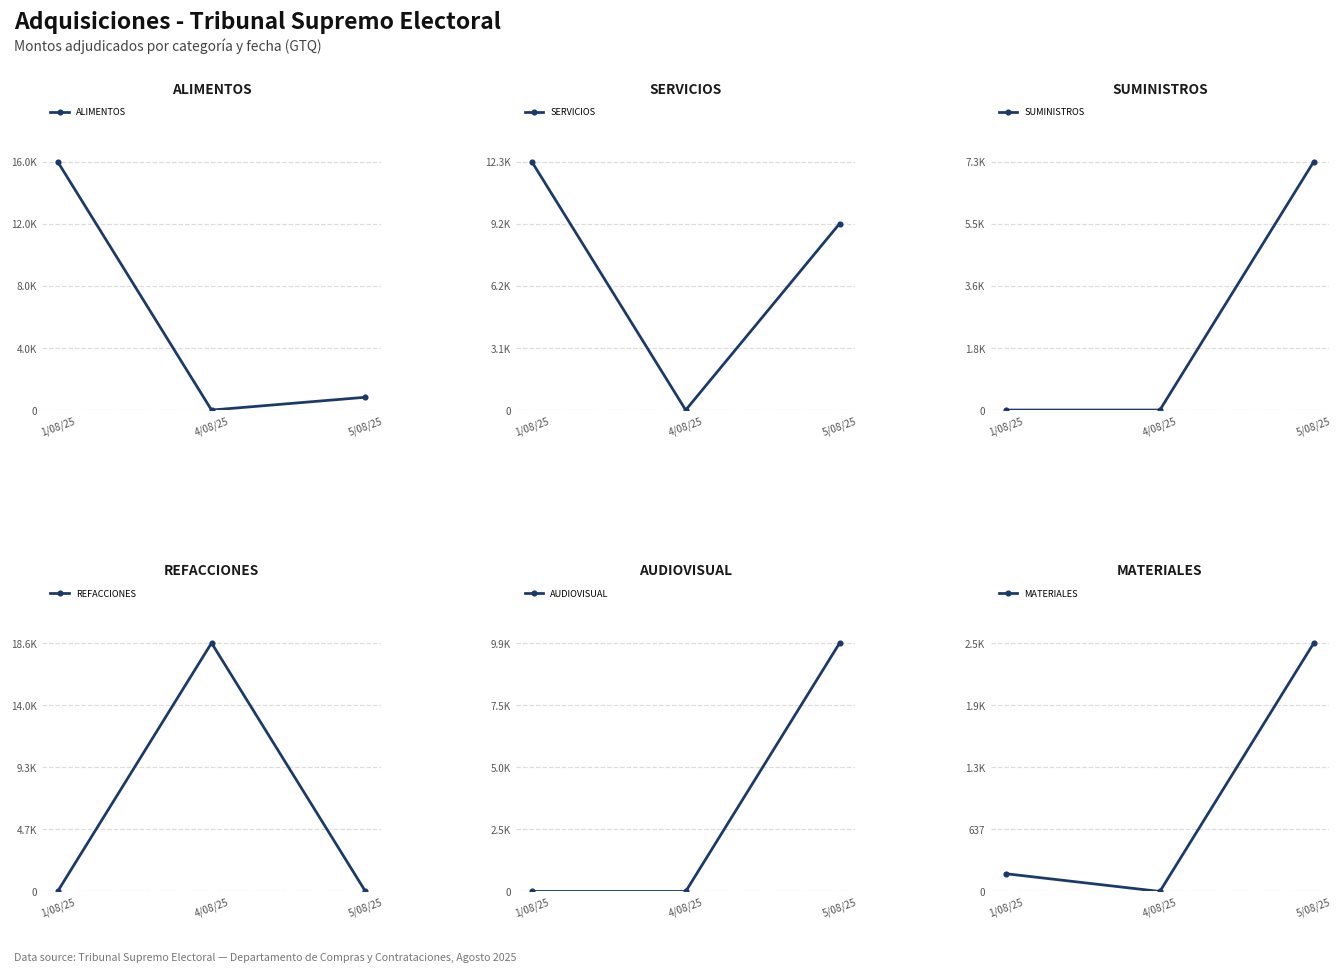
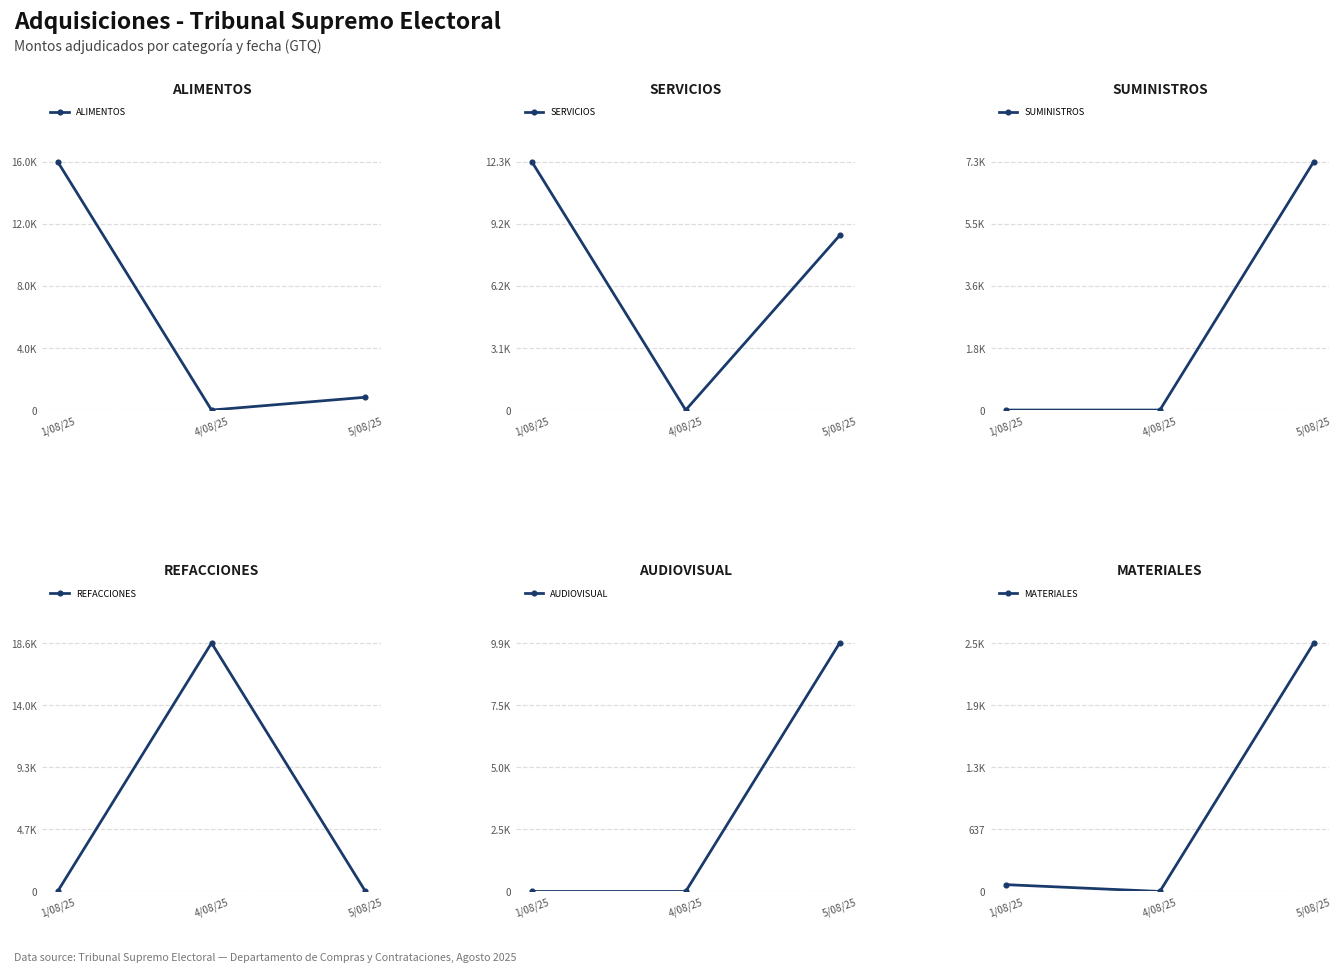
  {
    "ALIMENTOS": {
      "1/08/25": 16000,
      "4/08/25": 0,
      "5/08/25": 800
    },
    "SERVICIOS": {
      "1/08/25": 12300,
      "4/08/25": 0,
-     "5/08/25": 9200
+     "5/08/25": 8600
    },
    "SUMINISTROS": {
      "1/08/25": 0,
      "4/08/25": 0,
      "5/08/25": 7300
    },
    "REFACCIONES": {
      "1/08/25": 0,
      "4/08/25": 18600,
      "5/08/25": 0
    },
    "AUDIOVISUAL": {
      "1/08/25": 0,
      "4/08/25": 0,
      "5/08/25": 9900
    },
    "MATERIALES": {
-     "1/08/25": 200,
+     "1/08/25": 100,
      "4/08/25": 0,
      "5/08/25": 2500
    }
  }
